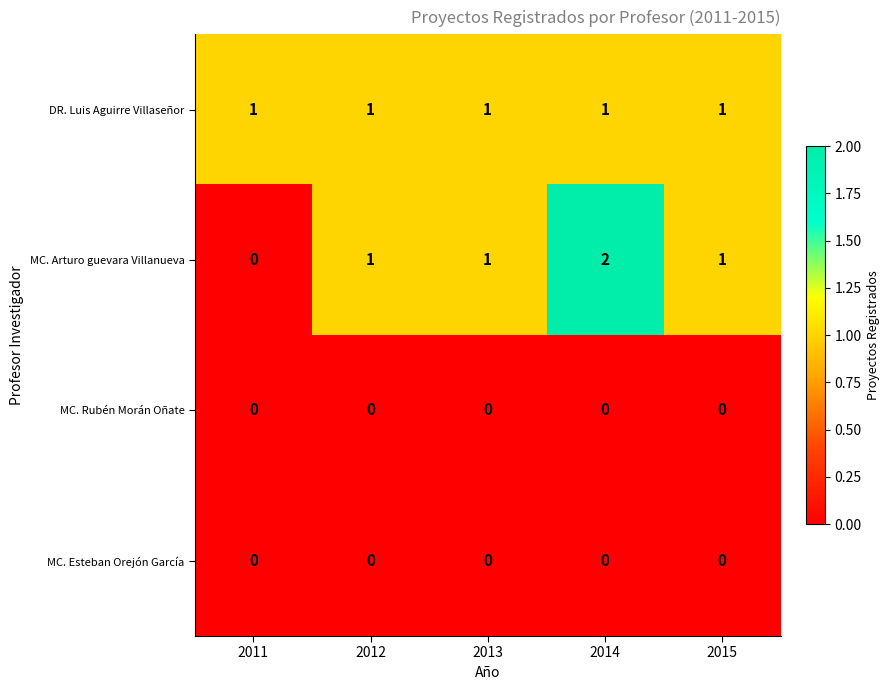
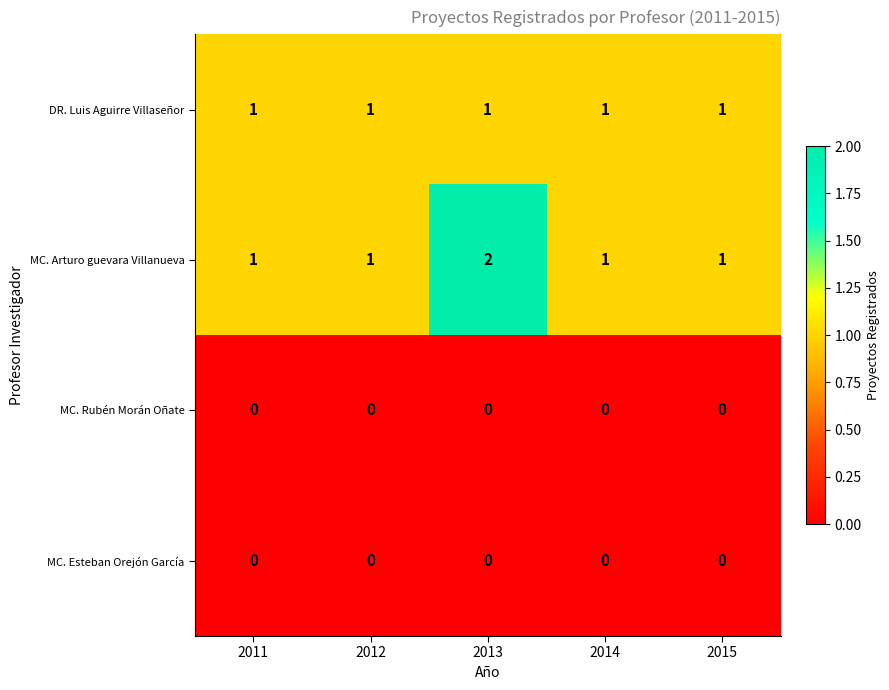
  {
    "DR. Luis Aguirre Villaseñor": {
      "2011": 1,
      "2012": 1,
      "2013": 1,
      "2014": 1,
      "2015": 1
    },
    "MC. Arturo guevara Villanueva": {
-     "2011": 0,
+     "2011": 1,
      "2012": 1,
-     "2013": 1,
-     "2014": 2,
+     "2013": 2,
+     "2014": 1,
      "2015": 1
    },
    "MC. Rubén Morán Oñate": {
      "2011": 0,
      "2012": 0,
      "2013": 0,
      "2014": 0,
      "2015": 0
    },
    "MC. Esteban Orejón García": {
      "2011": 0,
      "2012": 0,
      "2013": 0,
      "2014": 0,
      "2015": 0
    }
  }
